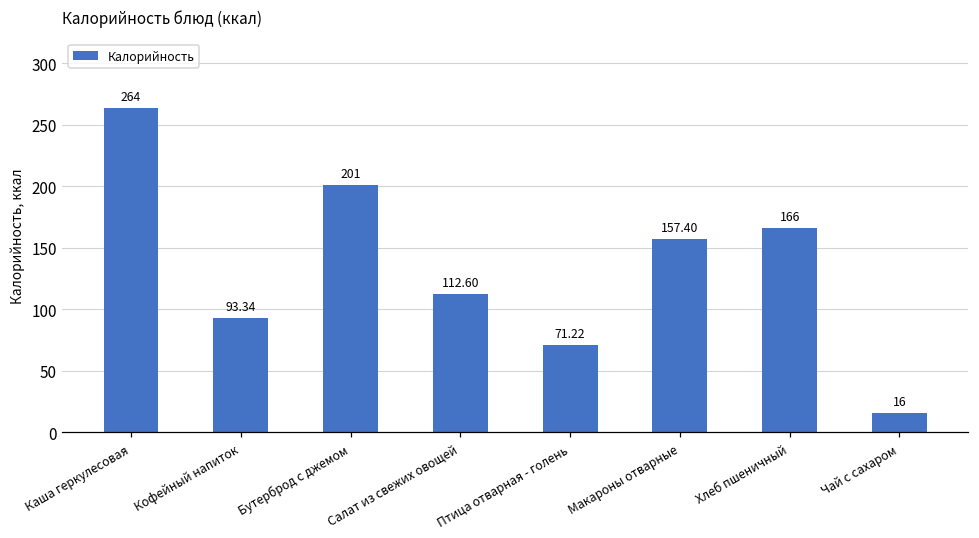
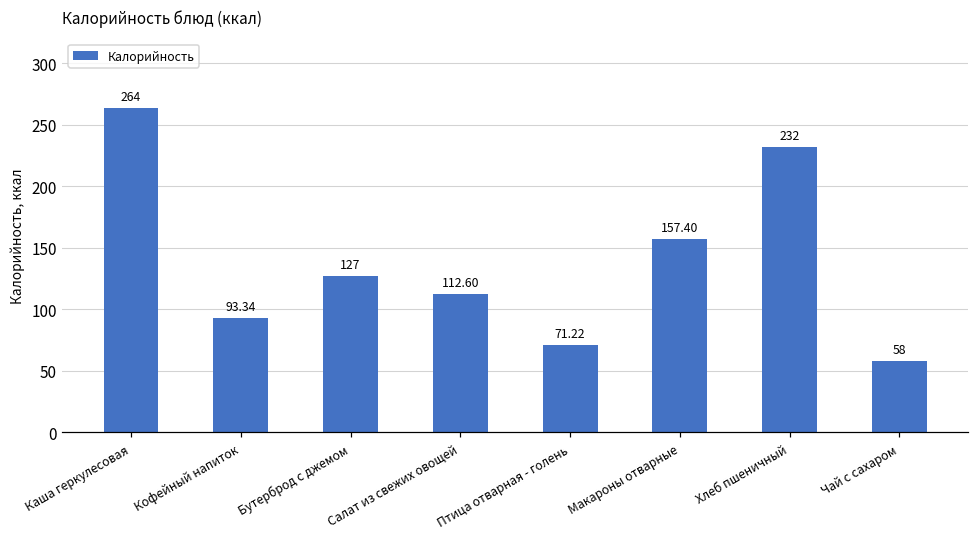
  {
    "Каша геркулесовая": 264,
    "Кофейный напиток": 93.34,
-   "Бутерброд с джемом": 201,
+   "Бутерброд с джемом": 127,
    "Салат из свежих овощей": 112.60,
    "Птица отварная - голень": 71.22,
    "Макароны отварные": 157.40,
-   "Хлеб пшеничный": 166,
-   "Чай с сахаром": 16
+   "Хлеб пшеничный": 232,
+   "Чай с сахаром": 58
  }
